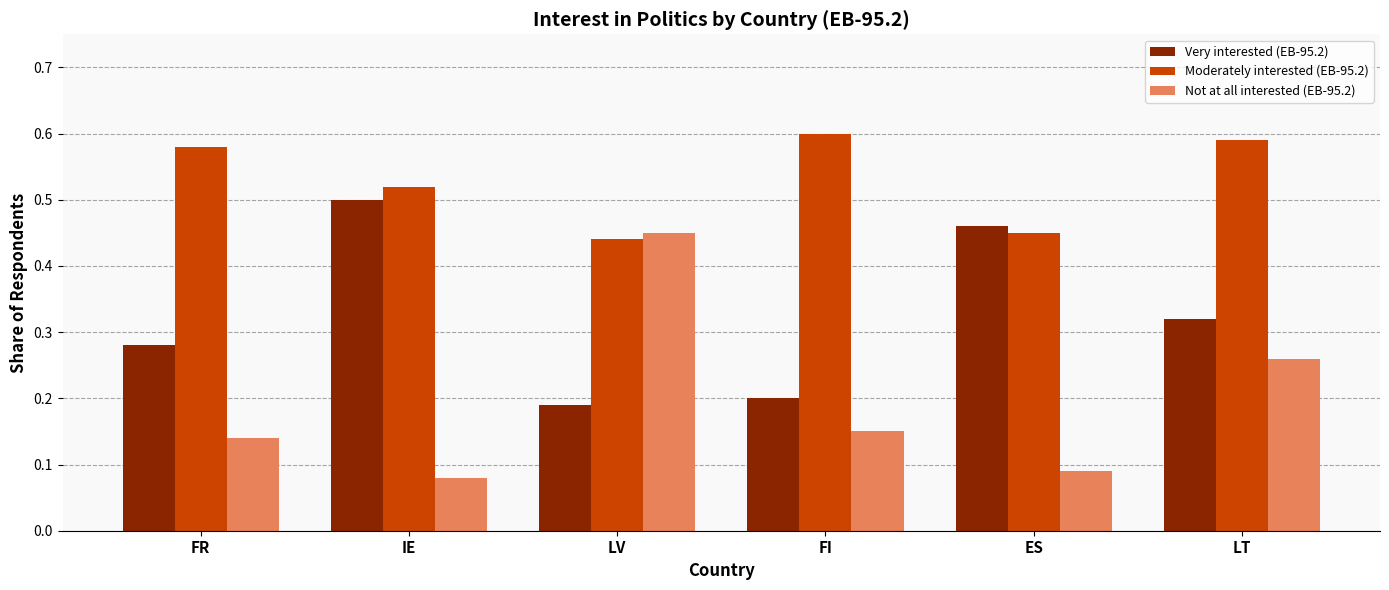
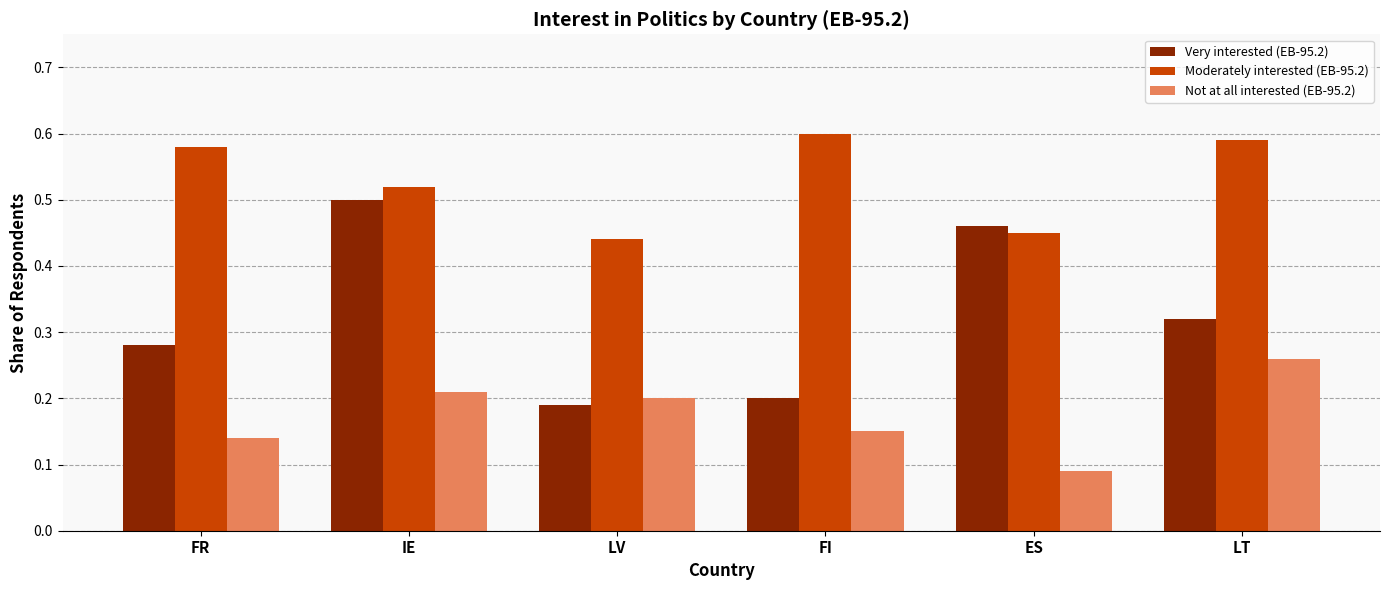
  {
    "Very interested (EB-95.2)": {
      "FR": 0.28,
      "IE": 0.50,
      "LV": 0.19,
      "FI": 0.20,
      "ES": 0.46,
      "LT": 0.32
    },
    "Moderately interested (EB-95.2)": {
      "FR": 0.58,
      "IE": 0.52,
      "LV": 0.44,
      "FI": 0.60,
      "ES": 0.45,
      "LT": 0.59
    },
    "Not at all interested (EB-95.2)": {
      "FR": 0.14,
-     "IE": 0.08,
-     "LV": 0.45,
+     "IE": 0.21,
+     "LV": 0.20,
      "FI": 0.15,
      "ES": 0.09,
      "LT": 0.26
    }
  }
